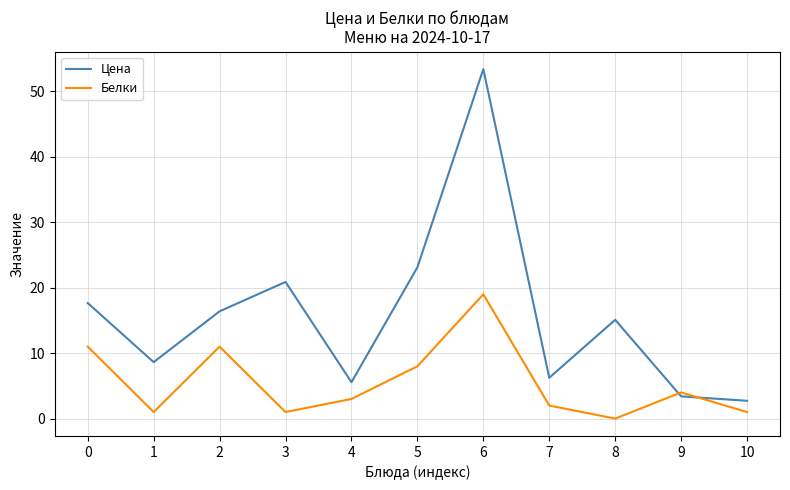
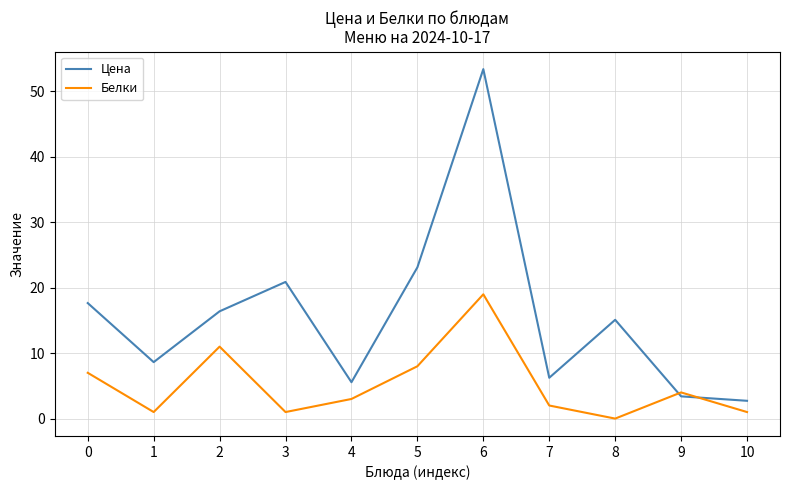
  {
    "Цена": {
      "0": 18,
      "1": 9,
      "2": 16,
      "3": 21,
      "4": 6,
      "5": 23,
      "6": 53,
      "7": 6,
      "8": 15,
      "9": 3,
      "10": 3
    },
    "Белки": {
-     "0": 11,
+     "0": 7,
      "1": 1,
      "2": 11,
      "3": 1,
      "4": 3,
      "5": 8,
      "6": 19,
      "7": 2,
      "8": 0,
      "9": 4,
      "10": 1
    }
  }
